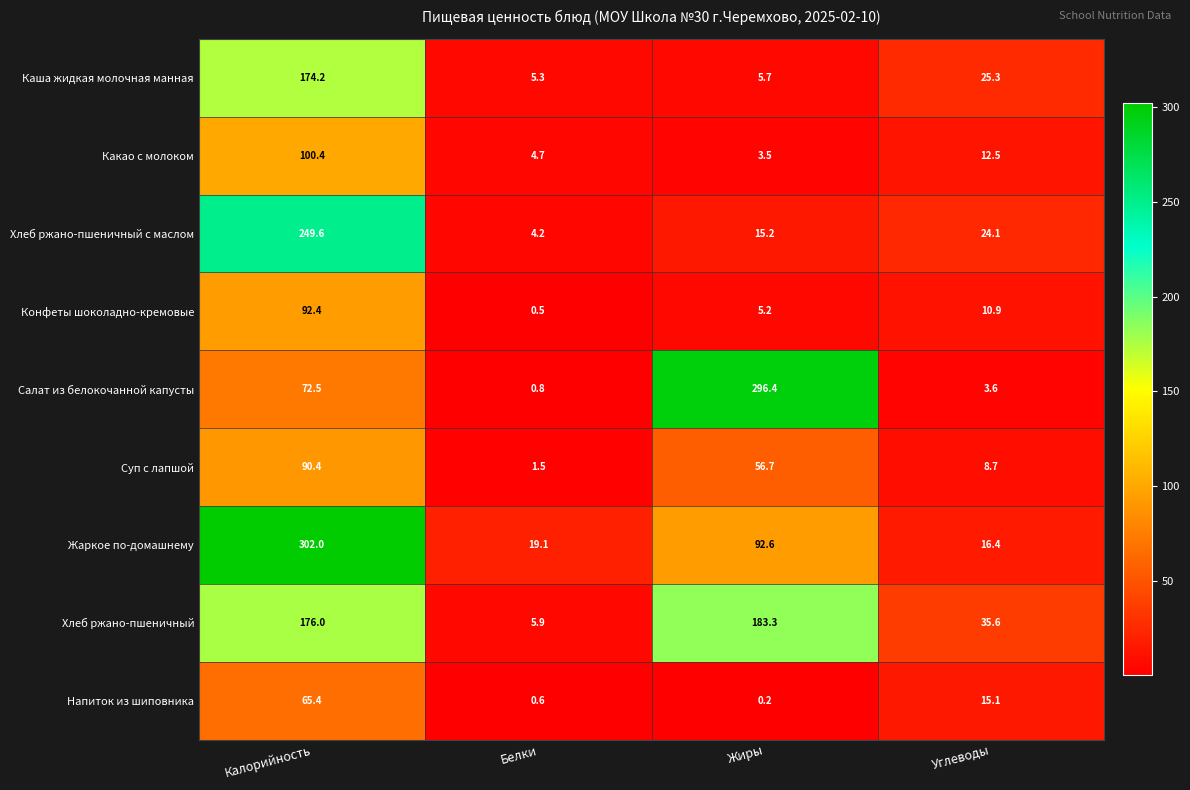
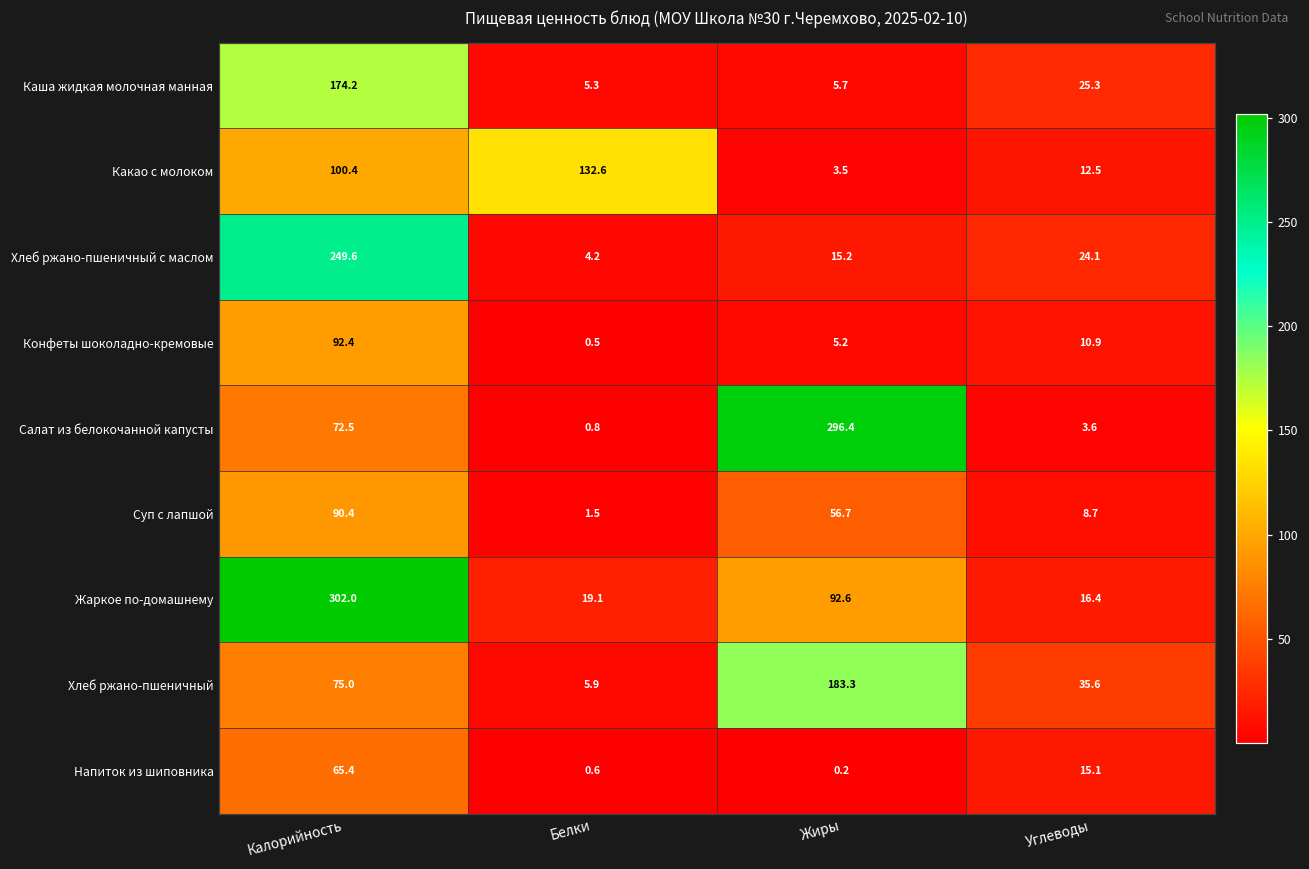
  {
    "Каша жидкая молочная манная": {
      "Калорийность": 174.2,
      "Белки": 5.3,
      "Жиры": 5.7,
      "Углеводы": 25.3
    },
    "Какао с молоком": {
      "Калорийность": 100.4,
-     "Белки": 4.7,
+     "Белки": 132.6,
      "Жиры": 3.5,
      "Углеводы": 12.5
    },
    "Хлеб ржано-пшеничный с маслом": {
      "Калорийность": 249.6,
      "Белки": 4.2,
      "Жиры": 15.2,
      "Углеводы": 24.1
    },
    "Конфеты шоколадно-кремовые": {
      "Калорийность": 92.4,
      "Белки": 0.5,
      "Жиры": 5.2,
      "Углеводы": 10.9
    },
    "Салат из белокочанной капусты": {
      "Калорийность": 72.5,
      "Белки": 0.8,
      "Жиры": 296.4,
      "Углеводы": 3.6
    },
    "Суп с лапшой": {
      "Калорийность": 90.4,
      "Белки": 1.5,
      "Жиры": 56.7,
      "Углеводы": 8.7
    },
    "Жаркое по-домашнему": {
      "Калорийность": 302.0,
      "Белки": 19.1,
      "Жиры": 92.6,
      "Углеводы": 16.4
    },
    "Хлеб ржано-пшеничный": {
-     "Калорийность": 176.0,
+     "Калорийность": 75.0,
      "Белки": 5.9,
      "Жиры": 183.3,
      "Углеводы": 35.6
    },
    "Напиток из шиповника": {
      "Калорийность": 65.4,
      "Белки": 0.6,
      "Жиры": 0.2,
      "Углеводы": 15.1
    }
  }
